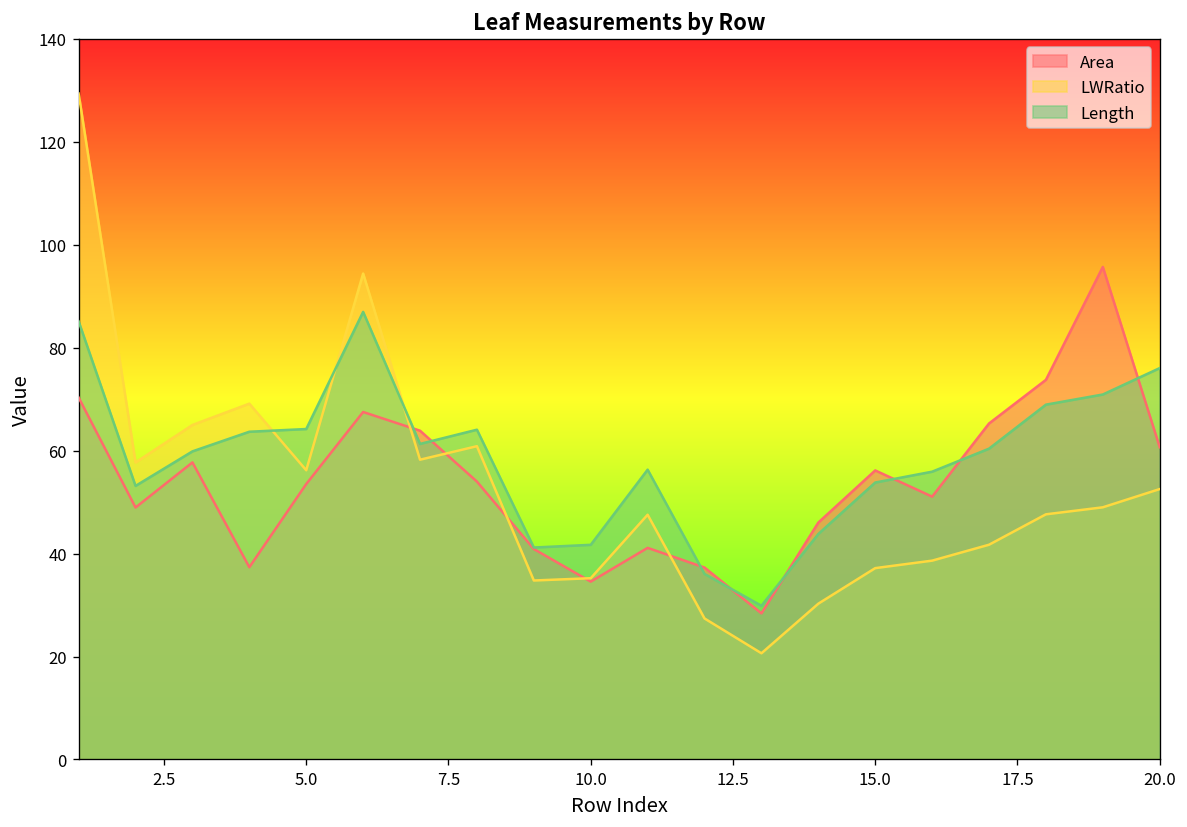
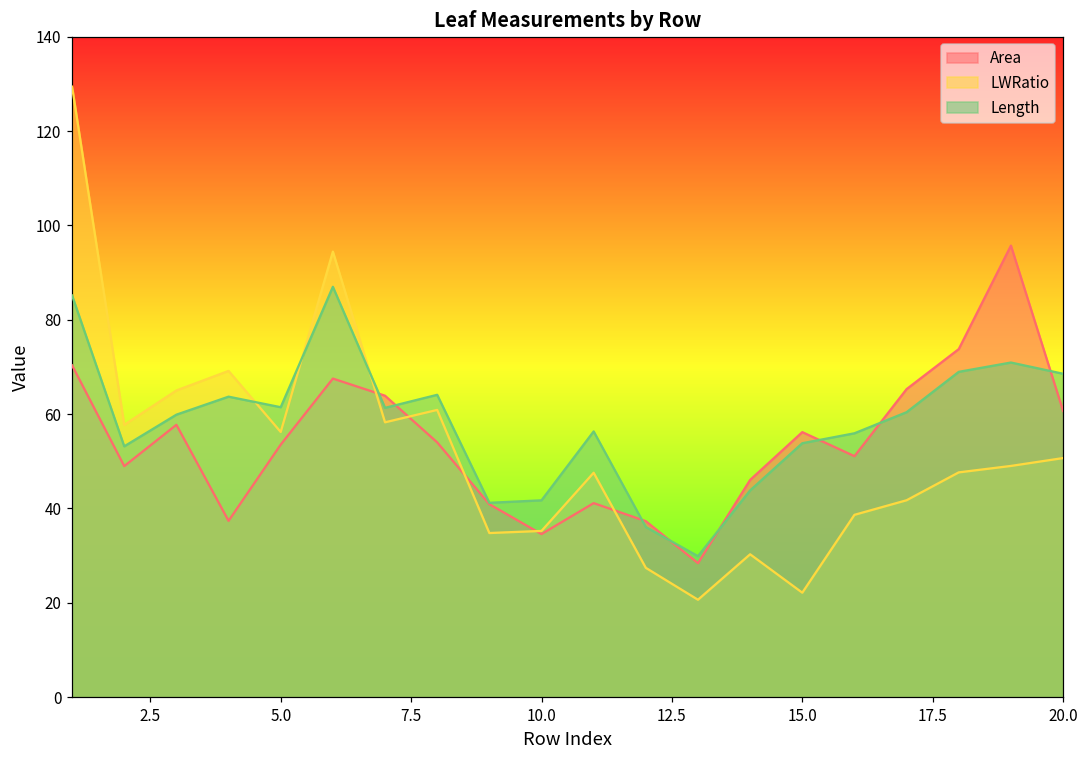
  {
    "Area": {
      "5.0": 54,
      "10.0": 35,
      "15.0": 56,
      "20.0": 61
    },
    "LWRatio": {
      "5.0": 56,
      "10.0": 35,
-     "15.0": 37,
-     "20.0": 53
+     "15.0": 22,
+     "20.0": 51
    },
    "Length": {
-     "5.0": 64,
+     "5.0": 61,
      "10.0": 42,
      "15.0": 54,
-     "20.0": 76
+     "20.0": 69
    }
  }
